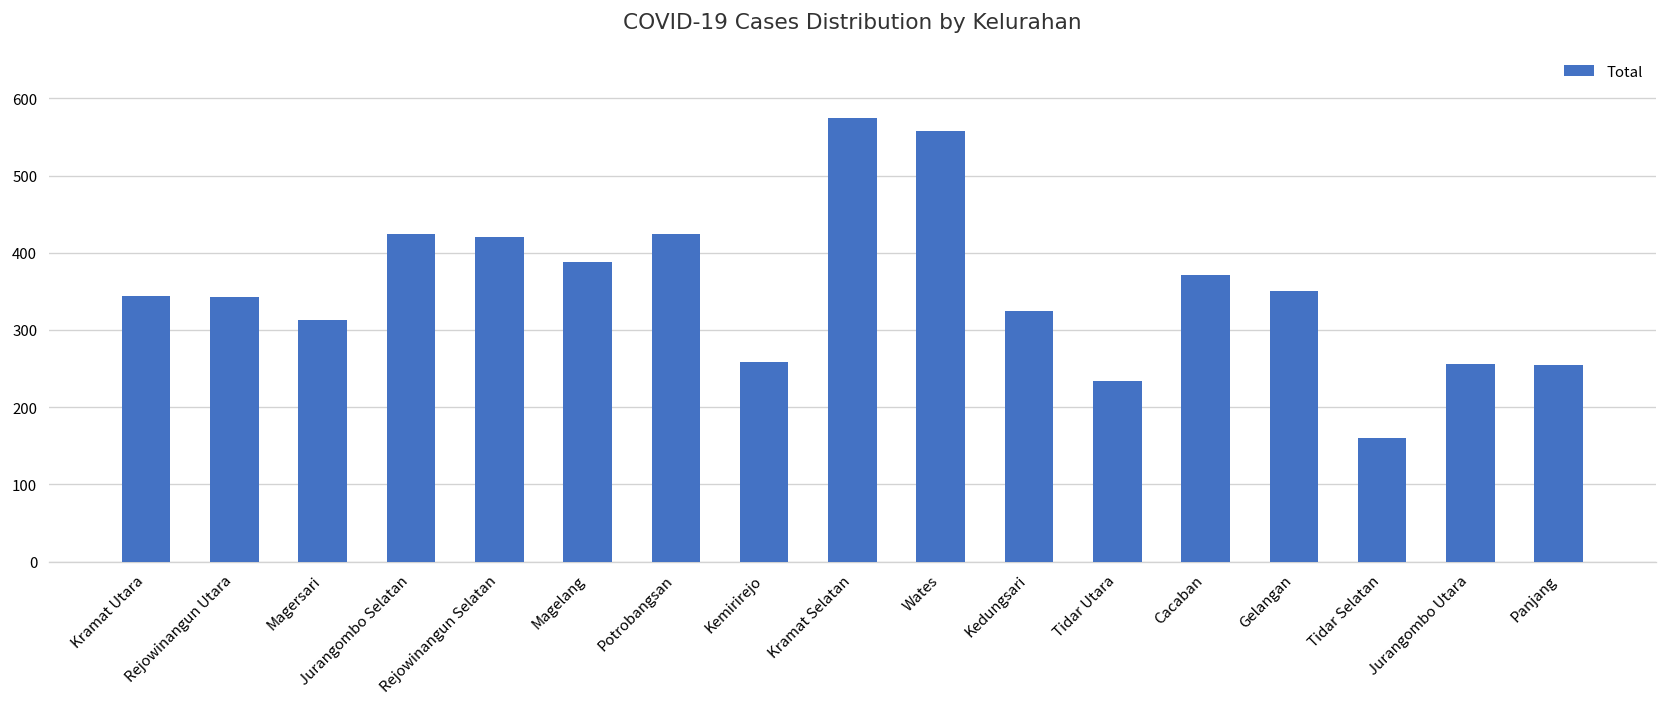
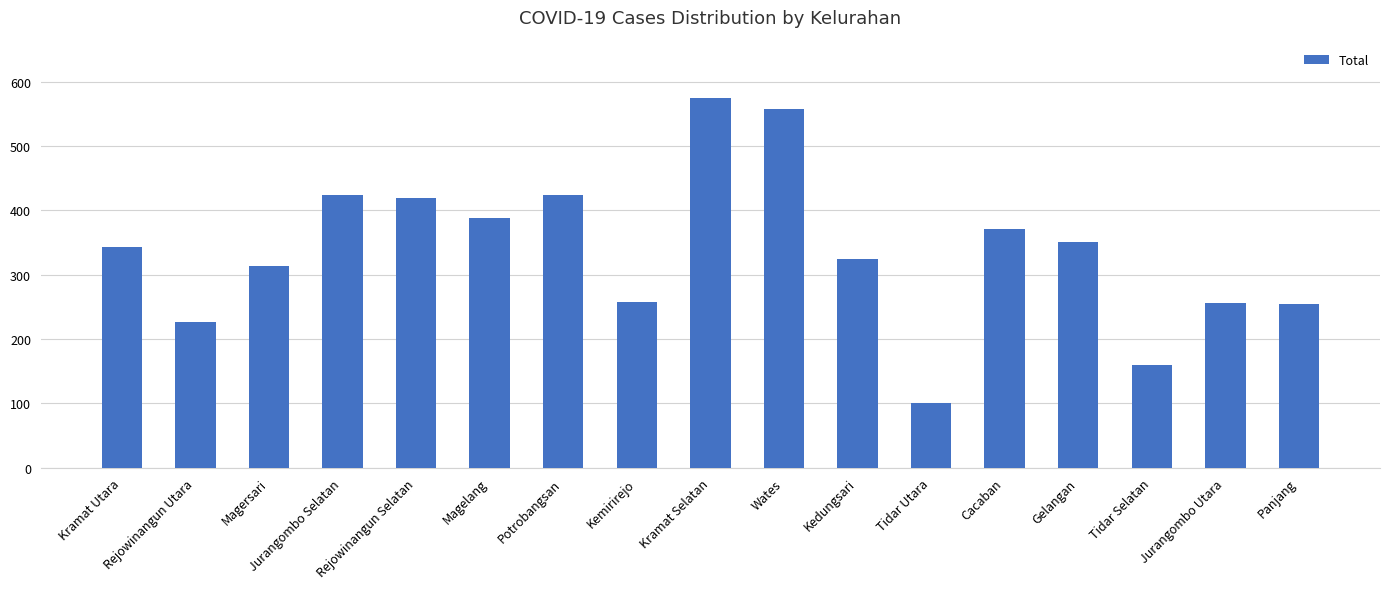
  {
    "Kramat Utara": 340,
-   "Rejowinangun Utara": 340,
+   "Rejowinangun Utara": 230,
    "Magersari": 310,
    "Jurangombo Selatan": 420,
    "Rejowinangun Selatan": 420,
    "Magelang": 390,
    "Potrobangsan": 420,
    "Kemirirejo": 260,
    "Kramat Selatan": 580,
    "Wates": 560,
    "Kedungsari": 320,
-   "Tidar Utara": 230,
+   "Tidar Utara": 100,
    "Cacaban": 370,
    "Gelangan": 350,
    "Tidar Selatan": 160,
    "Jurangombo Utara": 260,
    "Panjang": 260
  }
